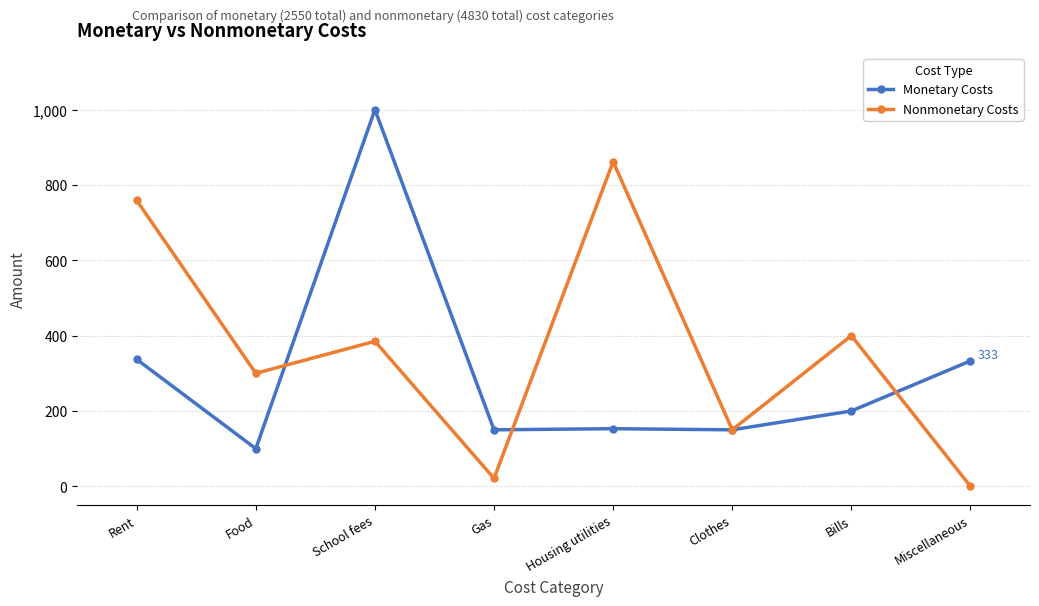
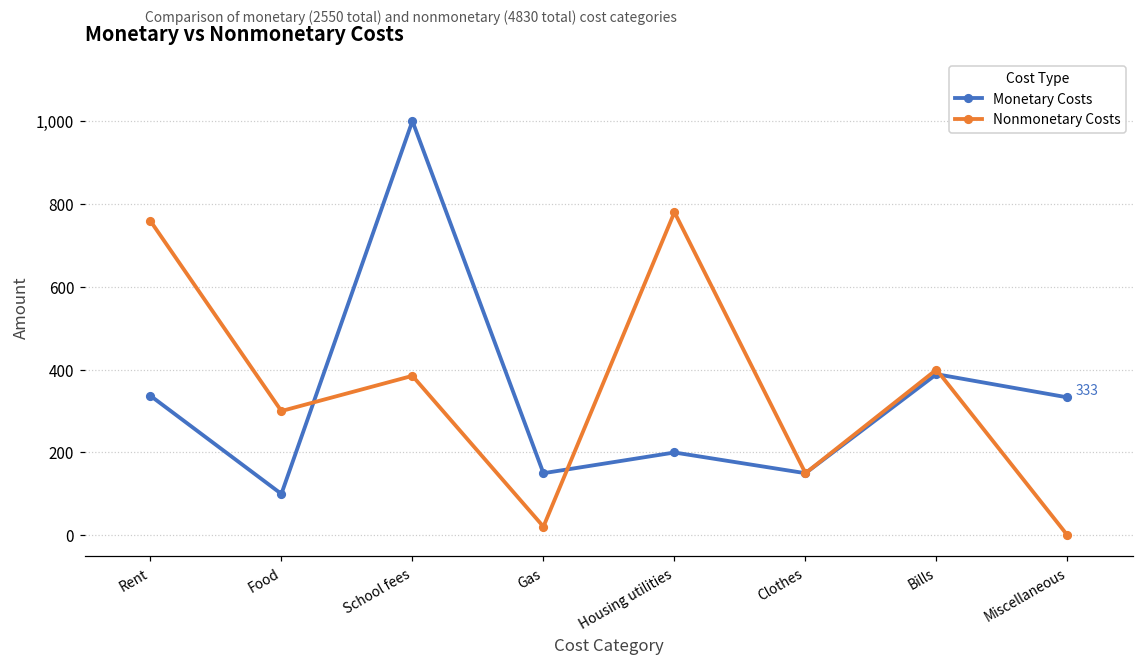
  {
    "Monetary Costs": {
      "Rent": "340",
      "Food": "100",
      "School fees": "1,000",
      "Gas": "150",
-     "Housing utilities": "150",
-     "Bills": "200"
+     "Housing utilities": "200",
+     "Bills": "390"
    },
    "Nonmonetary Costs": {
      "Rent": "760",
      "Food": "300",
      "School fees": "390",
      "Gas": "20",
-     "Housing utilities": "860",
+     "Housing utilities": "780",
      "Bills": "400",
      "Miscellaneous": "0"
    }
  }
